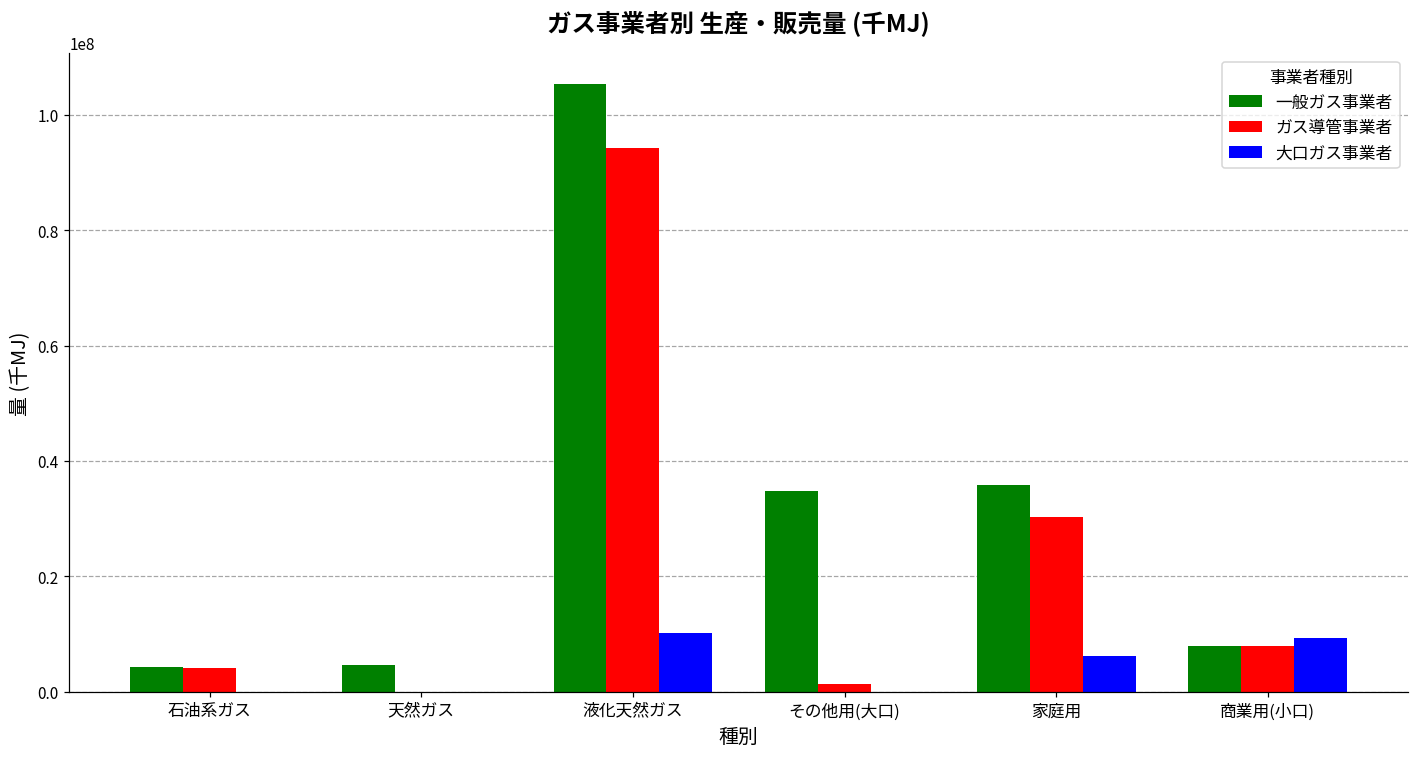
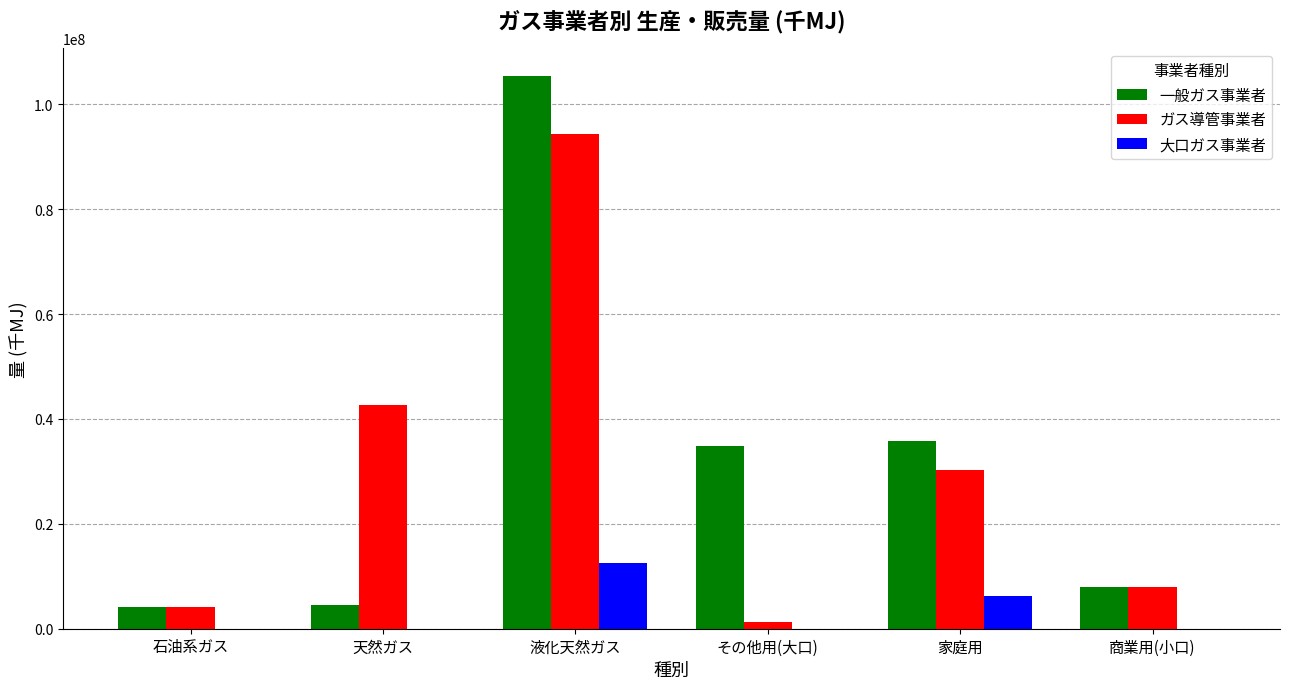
  {
    "一般ガス事業者": {
      "石油系ガス": 4000000,
      "天然ガス": 5000000,
      "液化天然ガス": 105000000,
      "その他用(大口)": 35000000,
      "家庭用": 36000000,
      "商業用(小口)": 8000000
    },
    "ガス導管事業者": {
      "石油系ガス": 4000000,
-     "天然ガス": 0,
+     "天然ガス": 43000000,
      "液化天然ガス": 94000000,
      "その他用(大口)": 1000000,
      "家庭用": 30000000,
      "商業用(小口)": 8000000
    },
    "大口ガス事業者": {
      "石油系ガス": 0,
      "天然ガス": 0,
-     "液化天然ガス": 10000000,
+     "液化天然ガス": 13000000,
      "その他用(大口)": 0,
      "家庭用": 6000000,
-     "商業用(小口)": 9000000
+     "商業用(小口)": 0
    }
  }
